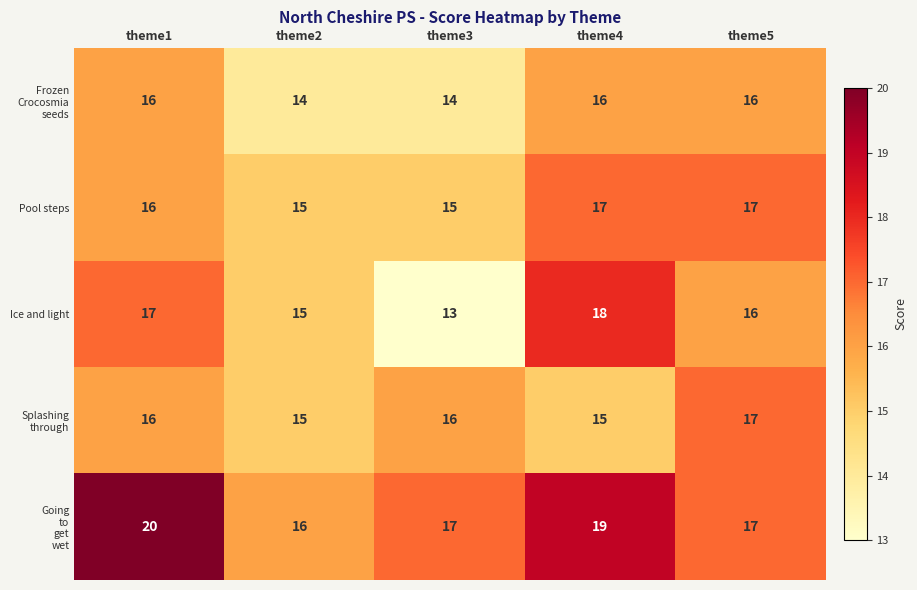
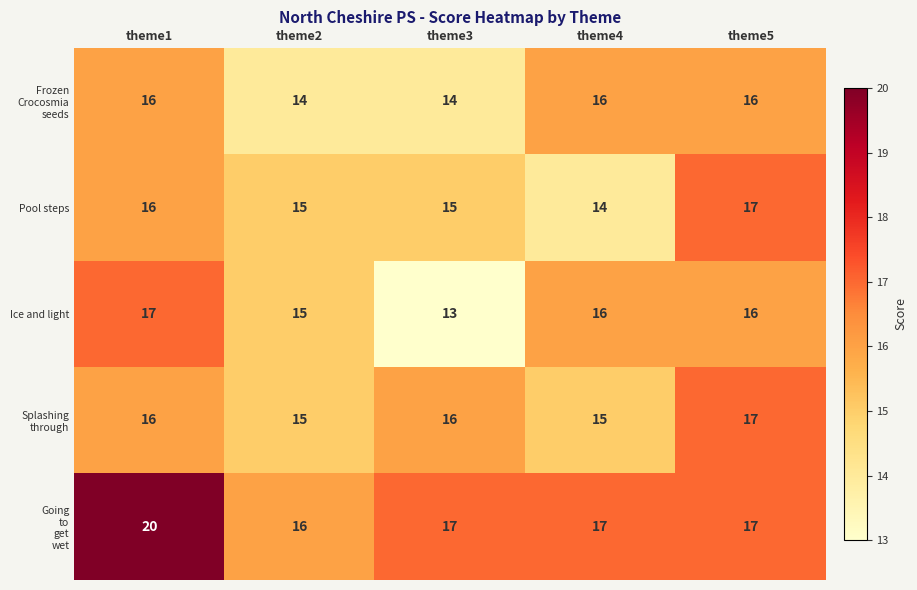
  {
    "Frozen Crocosmia seeds": {
      "theme1": 16,
      "theme2": 14,
      "theme3": 14,
      "theme4": 16,
      "theme5": 16
    },
    "Pool steps": {
      "theme1": 16,
      "theme2": 15,
      "theme3": 15,
-     "theme4": 17,
+     "theme4": 14,
      "theme5": 17
    },
    "Ice and light": {
      "theme1": 17,
      "theme2": 15,
      "theme3": 13,
-     "theme4": 18,
+     "theme4": 16,
      "theme5": 16
    },
    "Splashing through": {
      "theme1": 16,
      "theme2": 15,
      "theme3": 16,
      "theme4": 15,
      "theme5": 17
    },
    "Going to get wet": {
      "theme1": 20,
      "theme2": 16,
      "theme3": 17,
-     "theme4": 19,
+     "theme4": 17,
      "theme5": 17
    }
  }
